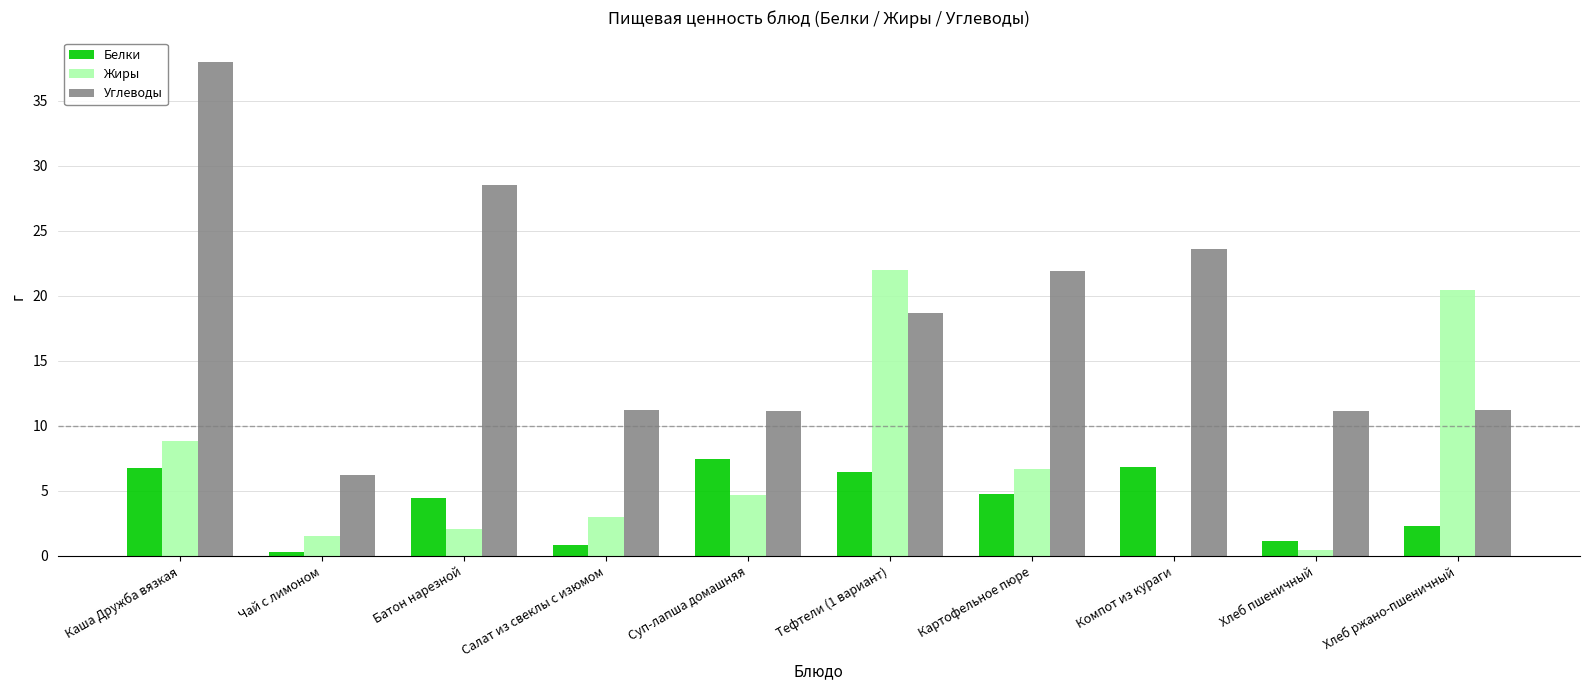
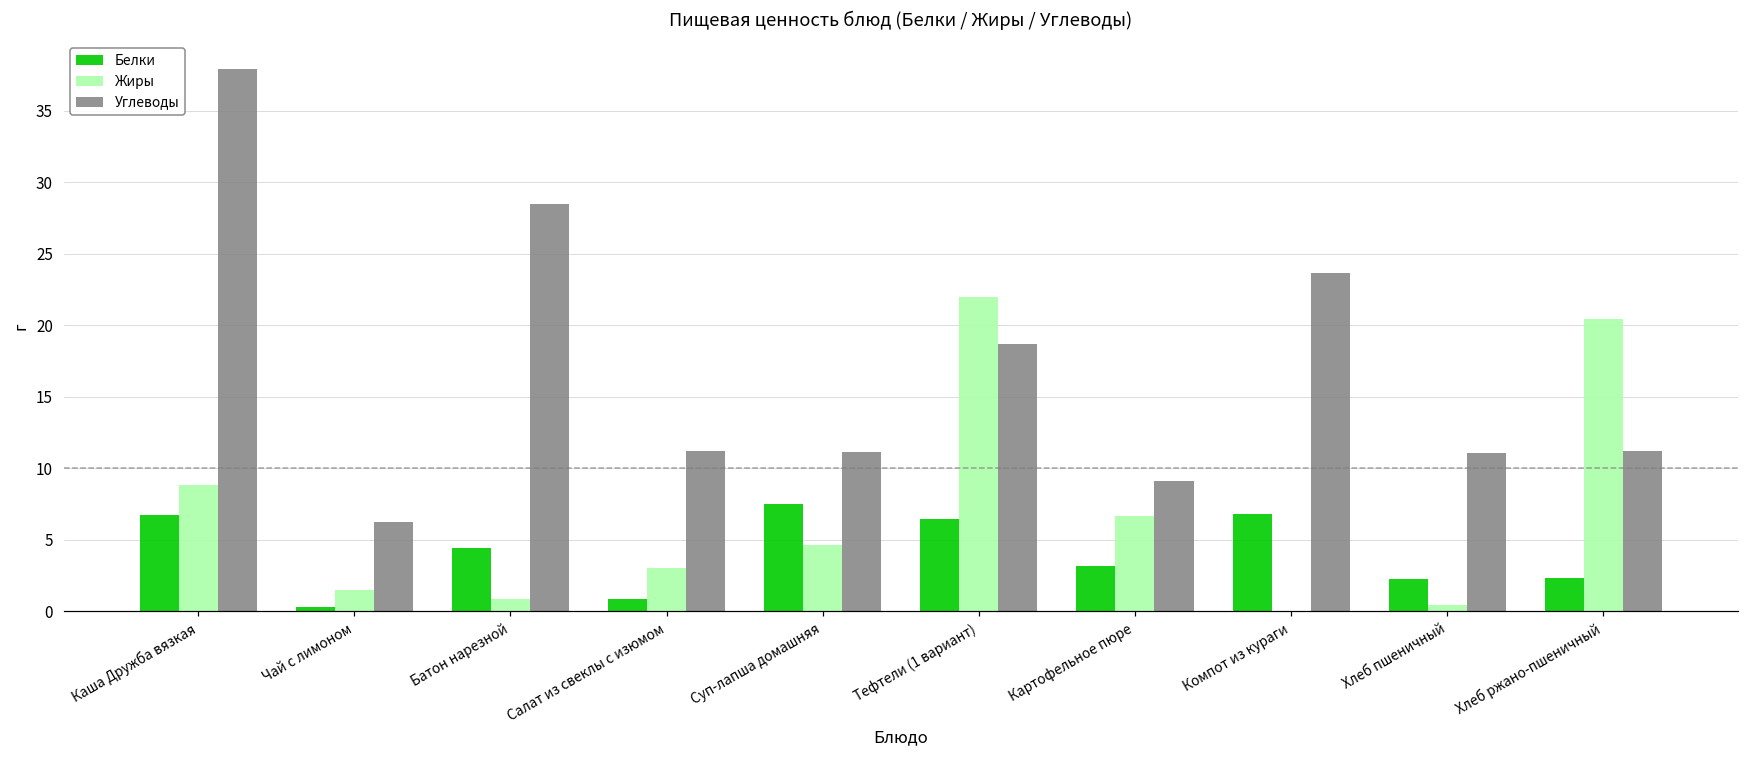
  {
    "Белки": {
      "Каша Дружба вязкая": 6.8,
      "Чай с лимоном": 0.3,
      "Батон нарезной": 4.5,
      "Салат из свеклы с изюмом": 0.8,
      "Суп-лапша домашняя": 7.5,
      "Тефтели (1 вариант)": 6.5,
-     "Картофельное пюре": 4.8,
+     "Картофельное пюре": 3.2,
      "Компот из кураги": 6.8,
-     "Хлеб пшеничный": 1.1,
+     "Хлеб пшеничный": 2.3,
      "Хлеб ржано-пшеничный": 2.3
    },
    "Жиры": {
      "Каша Дружба вязкая": 8.8,
      "Чай с лимоном": 1.5,
-     "Батон нарезной": 2.0,
+     "Батон нарезной": 0.9,
      "Салат из свеклы с изюмом": 3.0,
      "Суп-лапша домашняя": 4.6,
      "Тефтели (1 вариант)": 22.0,
      "Картофельное пюре": 6.7,
      "Компот из кураги": 0.0,
      "Хлеб пшеничный": 0.5,
      "Хлеб ржано-пшеничный": 20.5
    },
    "Углеводы": {
      "Каша Дружба вязкая": 37.9,
      "Чай с лимоном": 6.2,
      "Батон нарезной": 28.5,
      "Салат из свеклы с изюмом": 11.2,
      "Суп-лапша домашняя": 11.1,
      "Тефтели (1 вариант)": 18.7,
-     "Картофельное пюре": 21.9,
+     "Картофельное пюре": 9.1,
      "Компот из кураги": 23.6,
      "Хлеб пшеничный": 11.1,
      "Хлеб ржано-пшеничный": 11.2
    }
  }
